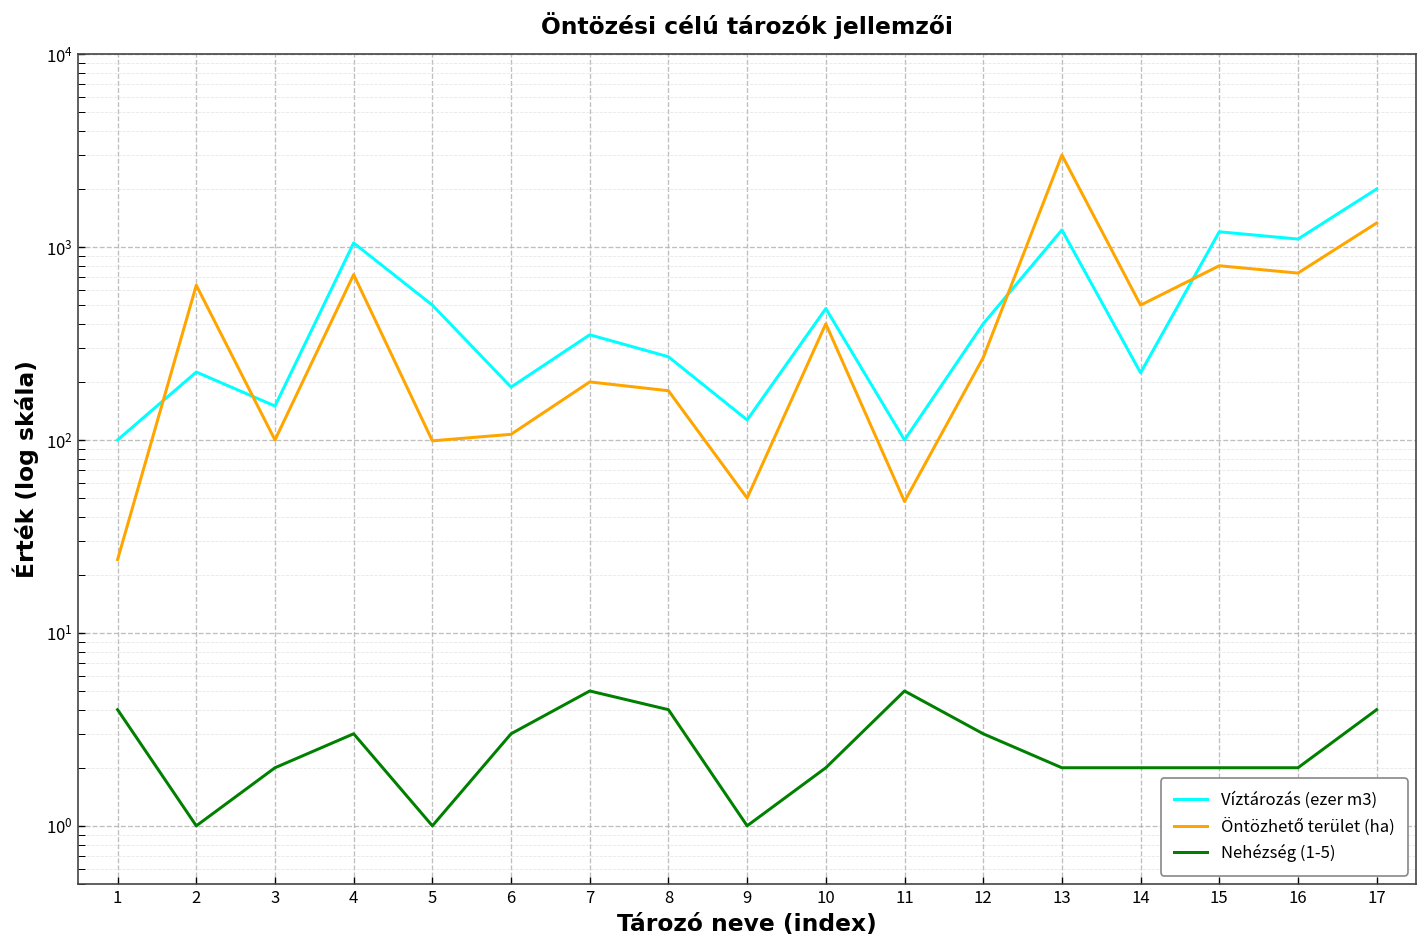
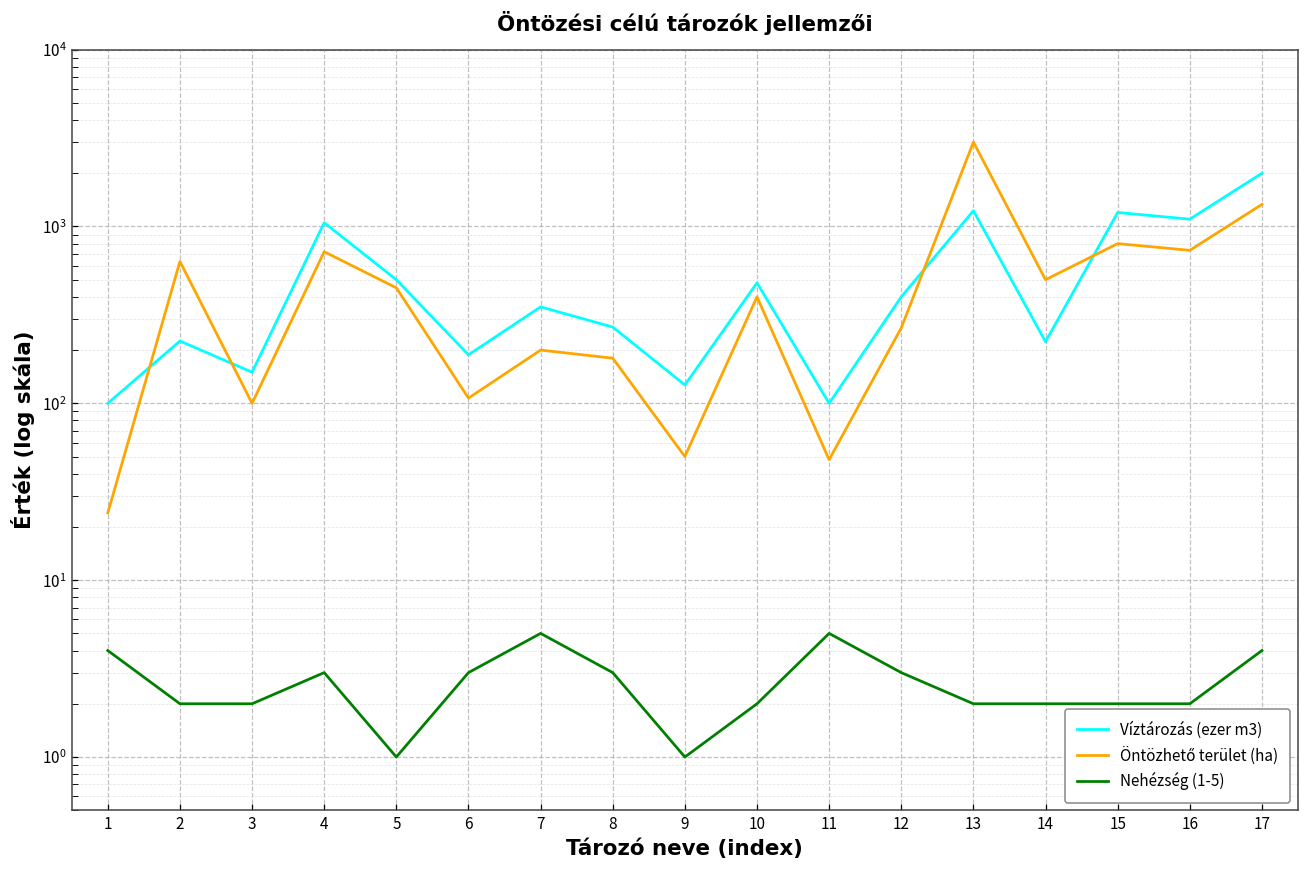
  {
    "Víztározás (ezer m3)": {
      "1": 100,
      "2": 230,
      "3": 150,
      "4": 1100,
      "5": 500,
      "6": 190,
      "7": 350,
      "8": 270,
      "9": 130,
      "10": 480,
      "11": 100,
      "12": 400,
      "13": 1200,
      "14": 220,
      "15": 1200,
      "16": 1100,
      "17": 2000
    },
    "Öntözhető terület (ha)": {
      "1": 24,
      "2": 630,
      "3": 100,
      "4": 700,
-     "5": 100,
+     "5": 450,
      "6": 110,
      "7": 200,
      "8": 180,
      "9": 50,
      "10": 400,
      "11": 48,
      "12": 270,
      "13": 3000,
      "14": 500,
      "15": 800,
      "16": 700,
      "17": 1300
    },
    "Nehézség (1-5)": {
      "1": 4,
-     "2": 1,
+     "2": 2,
      "3": 2,
      "4": 3,
      "5": 1,
      "6": 3,
      "7": 5,
-     "8": 4,
+     "8": 3,
      "9": 1,
      "10": 2,
      "11": 5,
      "12": 3,
      "13": 2,
      "14": 2,
      "15": 2,
      "16": 2,
      "17": 4
    }
  }
